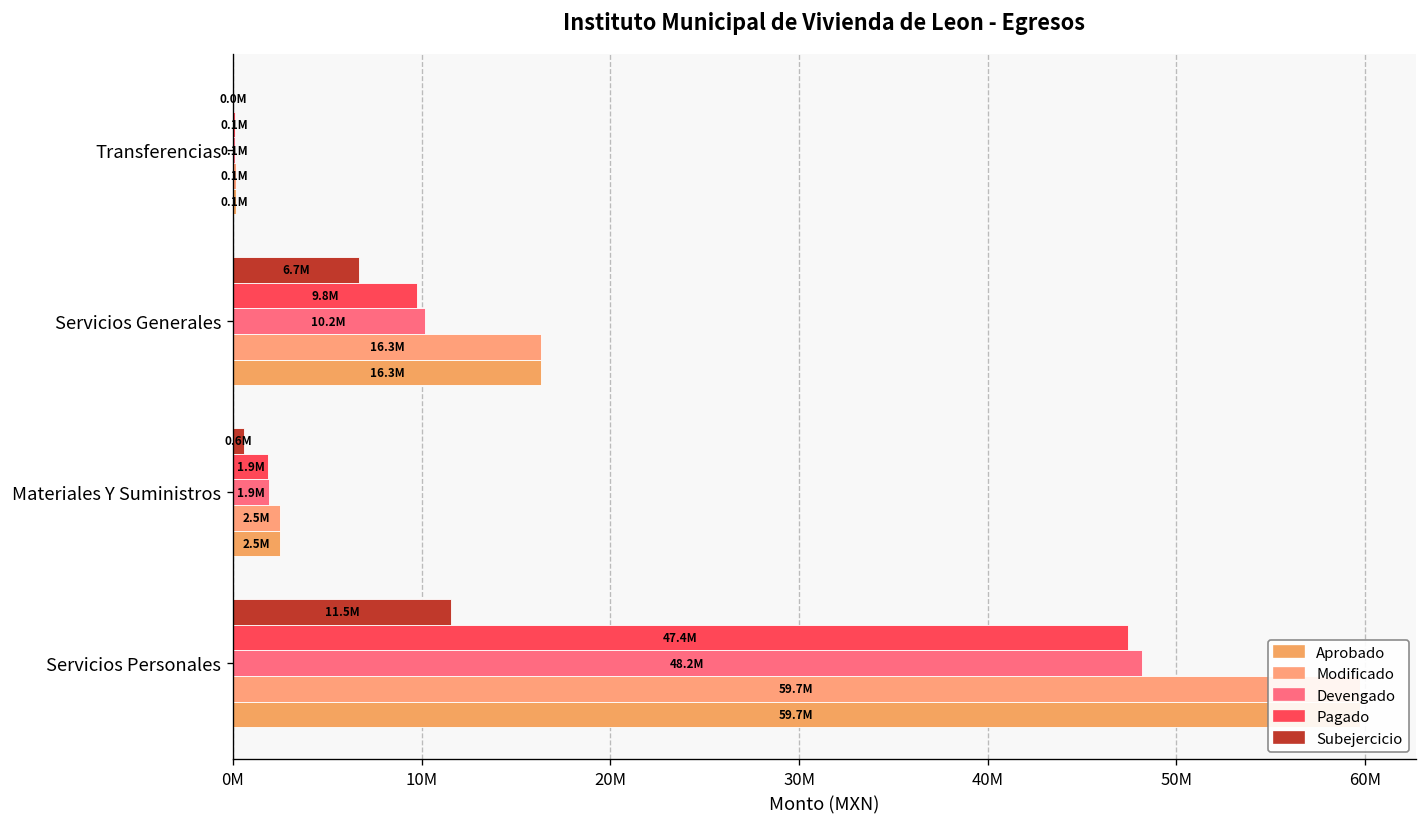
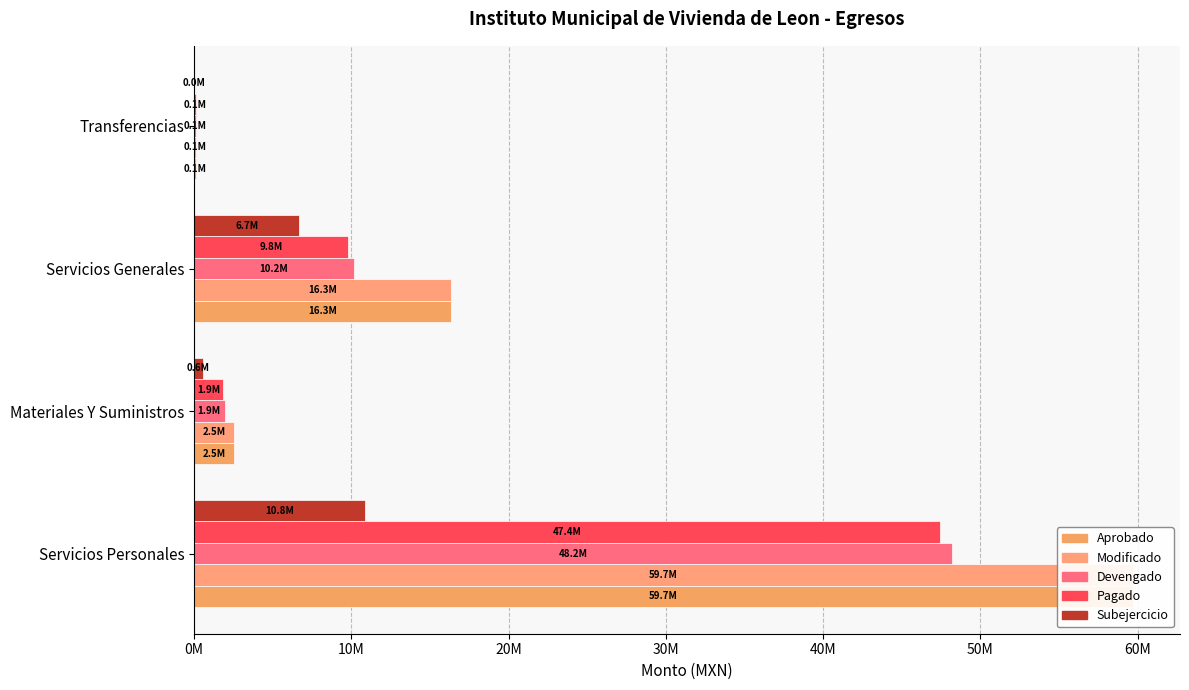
  {
    "Subejercicio": {
      "Servicios Generales": "6.7M",
      "Materiales Y Suministros": "0.6M",
-     "Servicios Personales": "11.5M"
+     "Servicios Personales": "10.8M"
    }
  }
